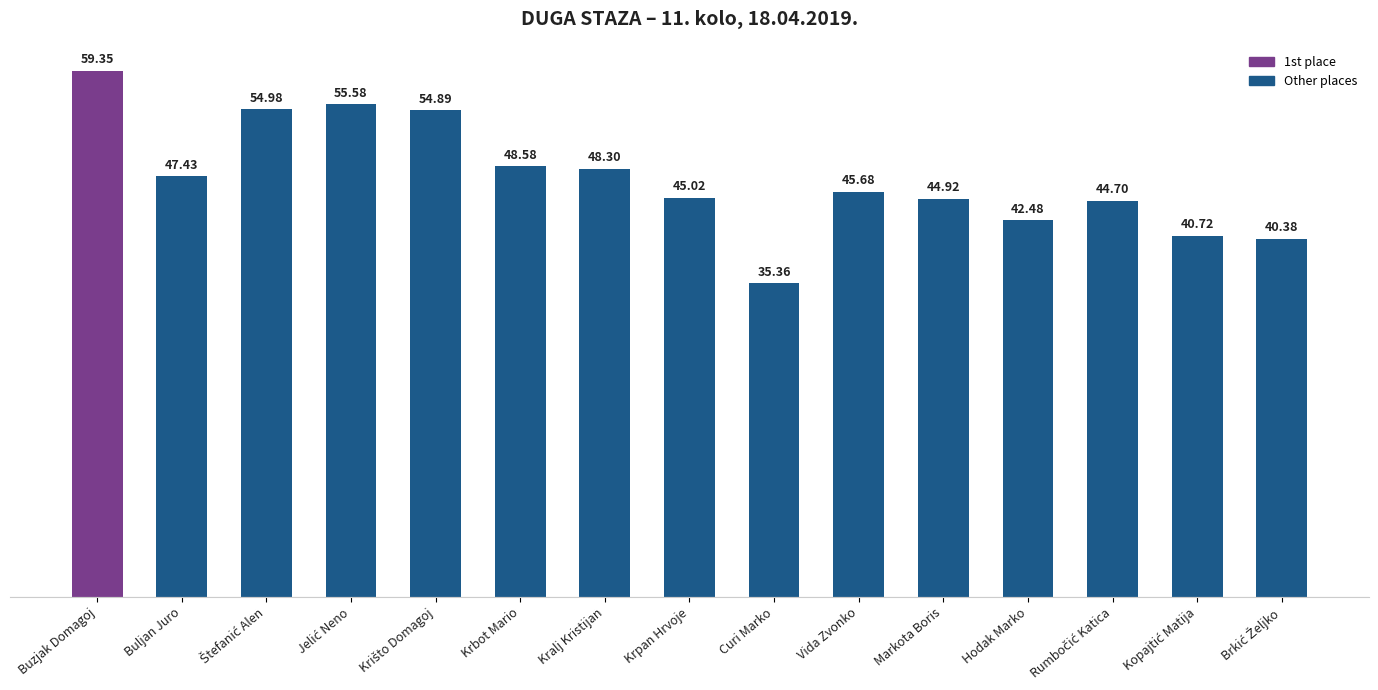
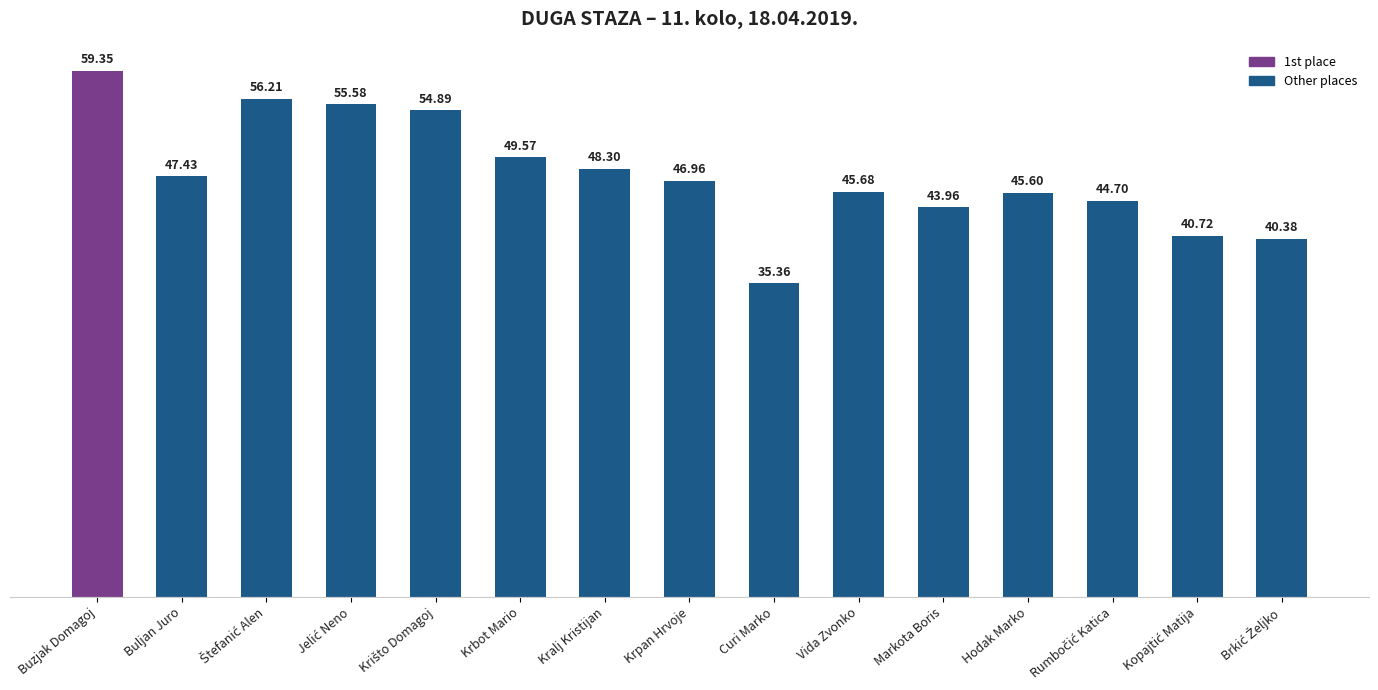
  {
    "Buzjak Domagoj": 59.35,
    "Buljan Juro": 47.43,
-   "Štefanić Alen": 54.98,
+   "Štefanić Alen": 56.21,
    "Jelić Neno": 55.58,
    "Krišto Domagoj": 54.89,
-   "Krbot Mario": 48.58,
+   "Krbot Mario": 49.57,
    "Kralj Kristijan": 48.30,
-   "Krpan Hrvoje": 45.02,
+   "Krpan Hrvoje": 46.96,
    "Curi Marko": 35.36,
    "Vida Zvonko": 45.68,
-   "Markota Boris": 44.92,
-   "Hodak Marko": 42.48,
+   "Markota Boris": 43.96,
+   "Hodak Marko": 45.60,
    "Rumbočić Katica": 44.70,
    "Kopajtić Matija": 40.72,
    "Brkić Željko": 40.38
  }
